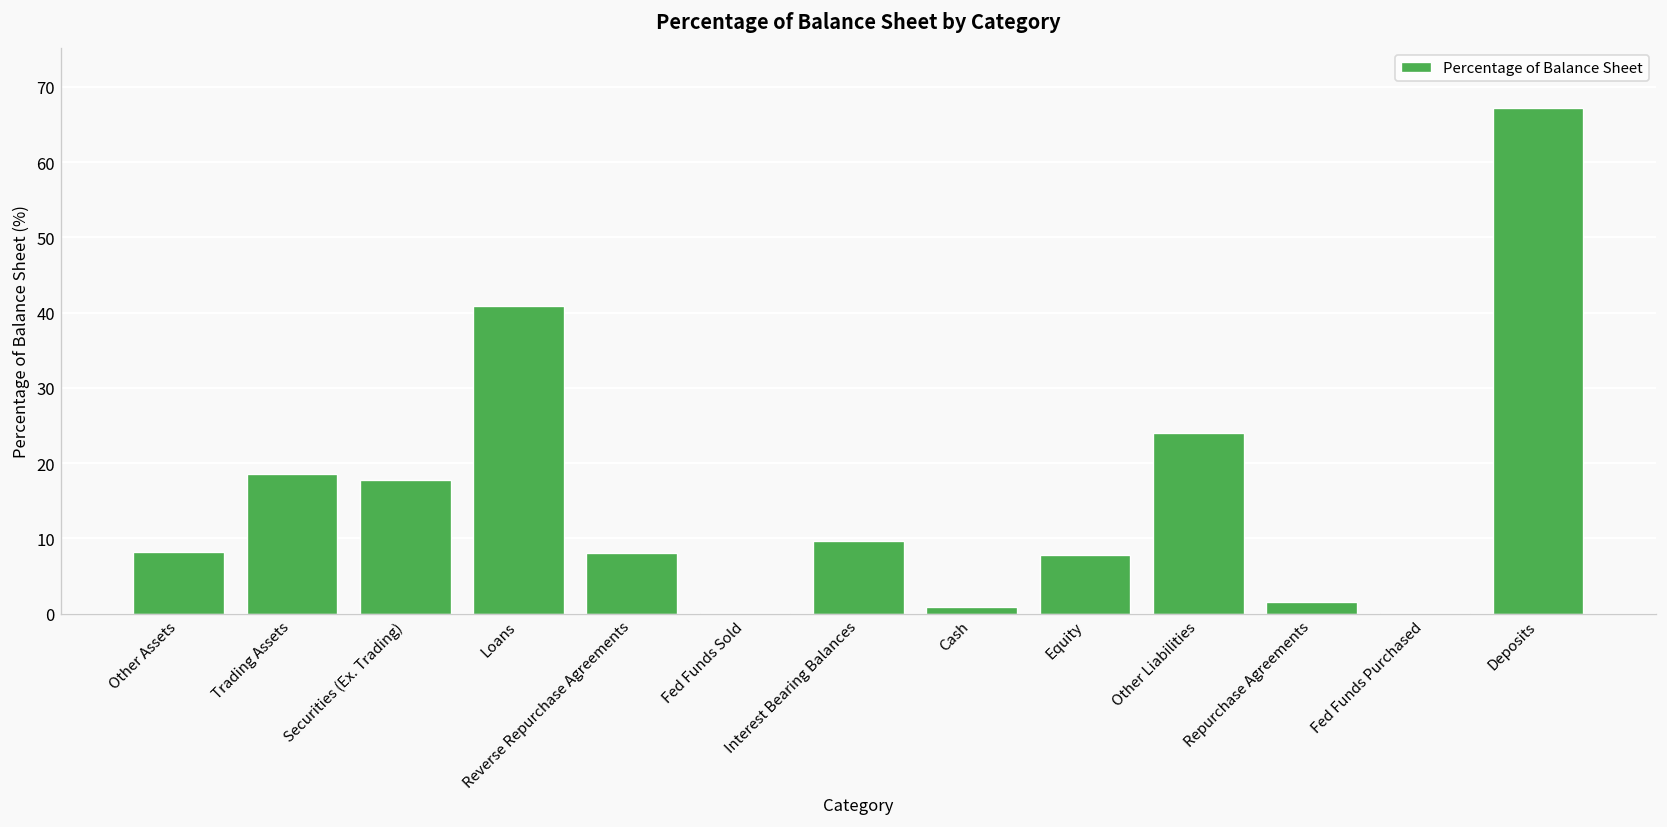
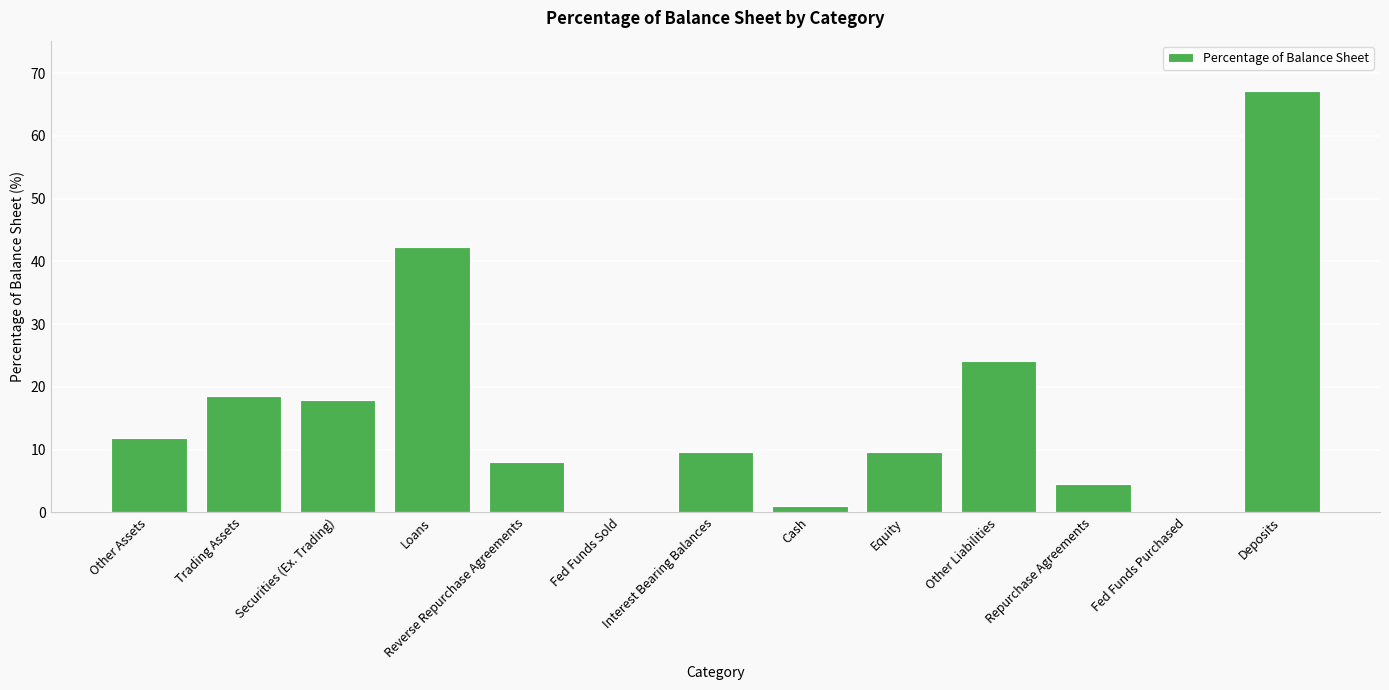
  {
-   "Other Assets": 8,
+   "Other Assets": 12,
    "Trading Assets": 19,
    "Securities (Ex. Trading)": 18,
-   "Loans": 41,
+   "Loans": 42,
    "Reverse Repurchase Agreements": 8,
    "Interest Bearing Balances": 10,
    "Cash": 1,
-   "Equity": 8,
+   "Equity": 10,
    "Other Liabilities": 24,
-   "Repurchase Agreements": 2,
+   "Repurchase Agreements": 5,
    "Deposits": 67
  }
